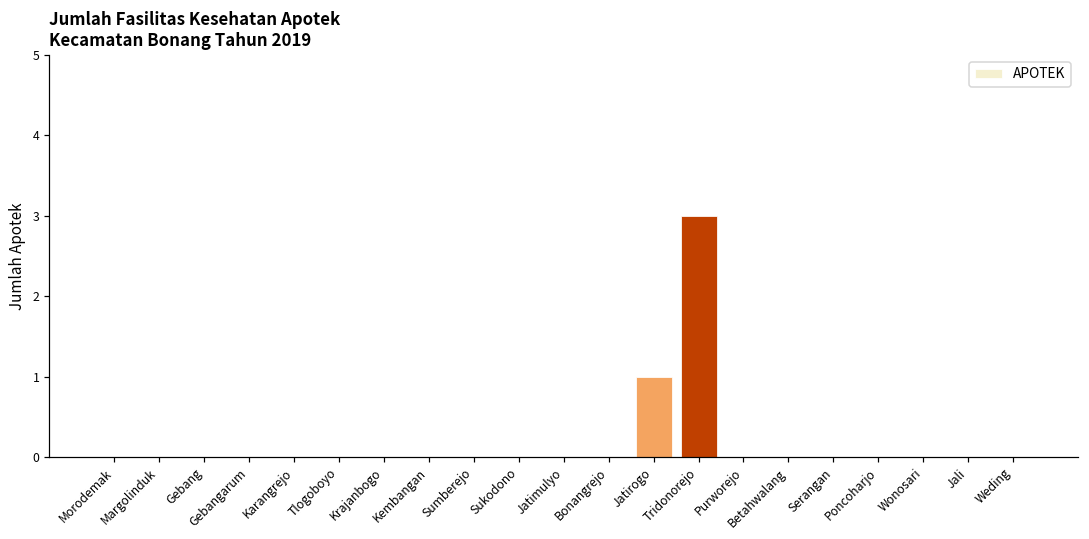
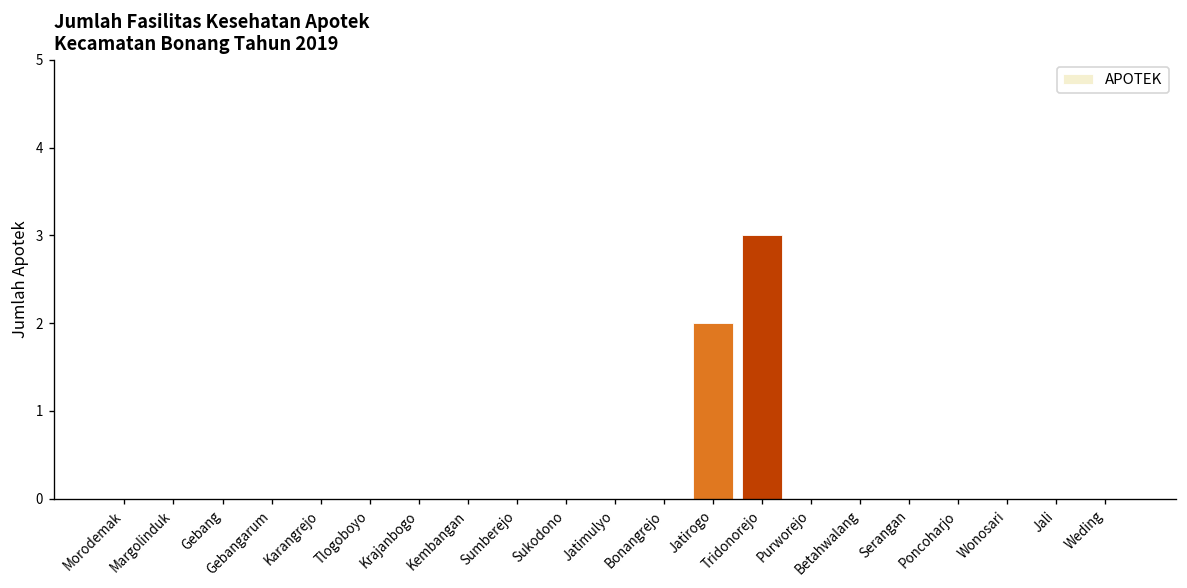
  {
    "Morodemak": 0,
    "Margolinduk": 0,
    "Gebang": 0,
    "Gebangarum": 0,
    "Karangrejo": 0,
    "Tlogoboyo": 0,
    "Krajanbogo": 0,
    "Kembangan": 0,
    "Sumberejo": 0,
    "Sukodono": 0,
    "Jatimulyo": 0,
    "Bonangrejo": 0,
-   "Jatirogo": 1,
+   "Jatirogo": 2,
    "Tridonorejo": 3,
    "Purworejo": 0,
    "Betahwalang": 0,
    "Serangan": 0,
    "Poncoharjo": 0,
    "Wonosari": 0,
    "Jali": 0,
    "Weding": 0
  }
